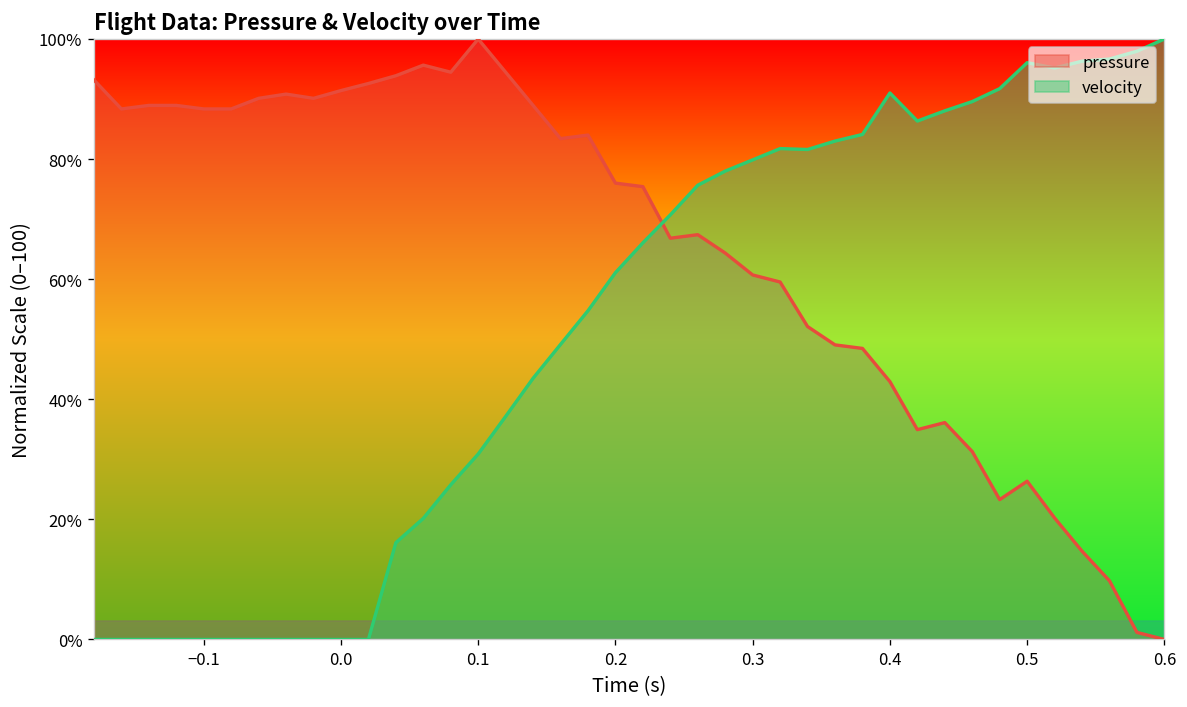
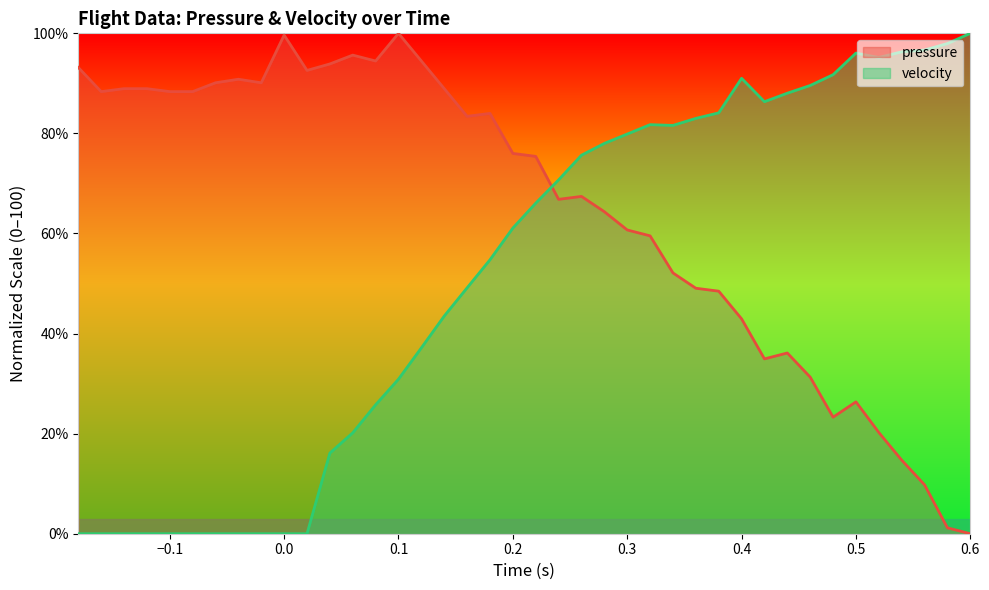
  {
    "pressure": {
      "−0.1": "88%",
-     "0.0": "91%",
+     "0.0": "100%",
      "0.1": "100%",
      "0.2": "76%",
      "0.3": "61%",
      "0.4": "43%",
      "0.5": "26%"
    },
    "velocity": {
      "0.1": "31%",
      "0.2": "61%",
      "0.3": "80%",
      "0.4": "91%",
      "0.5": "96%",
      "0.6": "100%"
    }
  }
